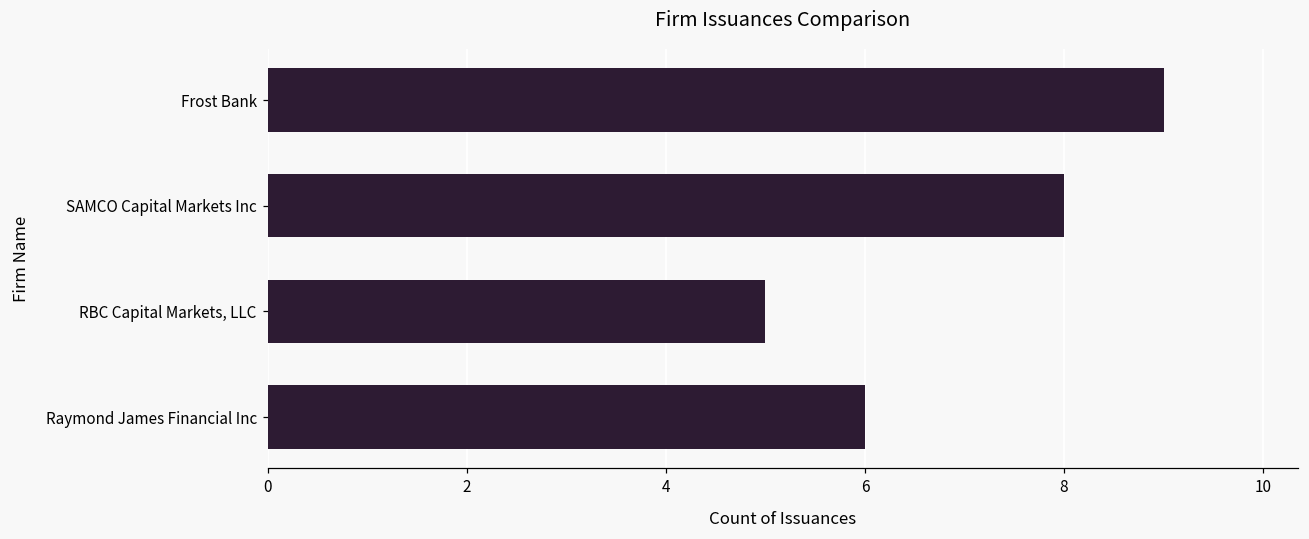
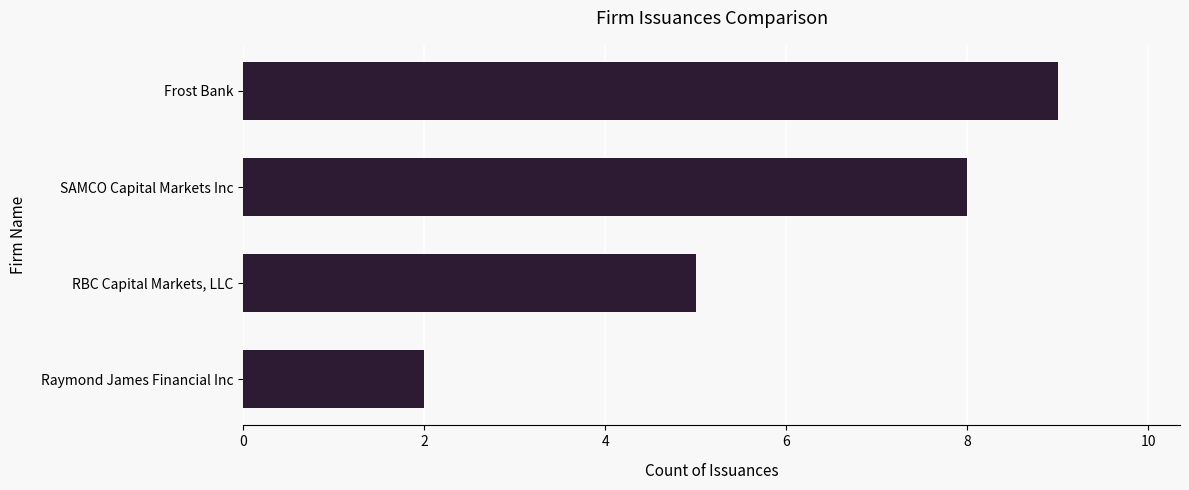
  {
    "Frost Bank": 9,
    "SAMCO Capital Markets Inc": 8,
    "RBC Capital Markets, LLC": 5,
-   "Raymond James Financial Inc": 6
+   "Raymond James Financial Inc": 2
  }
